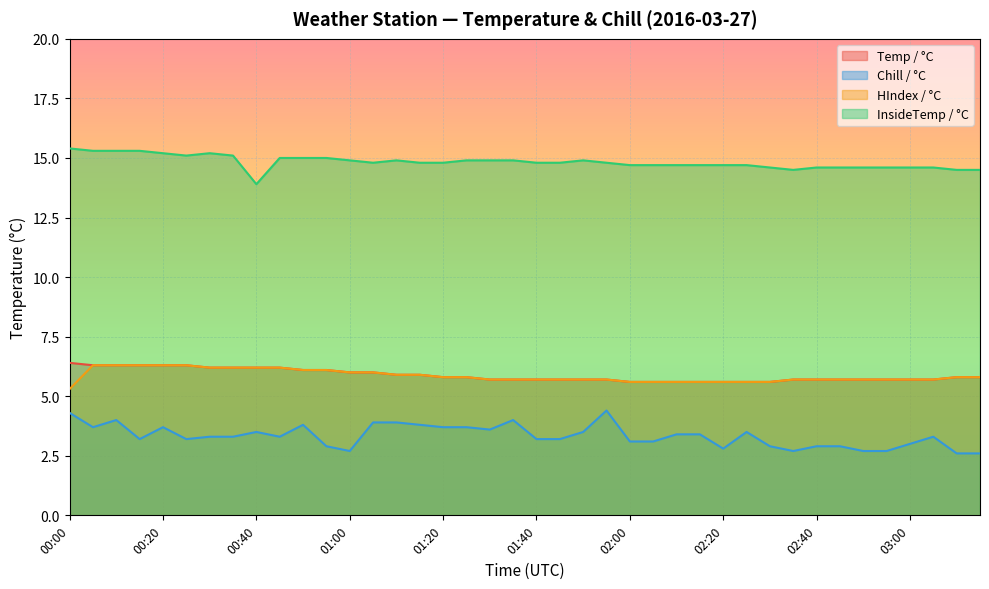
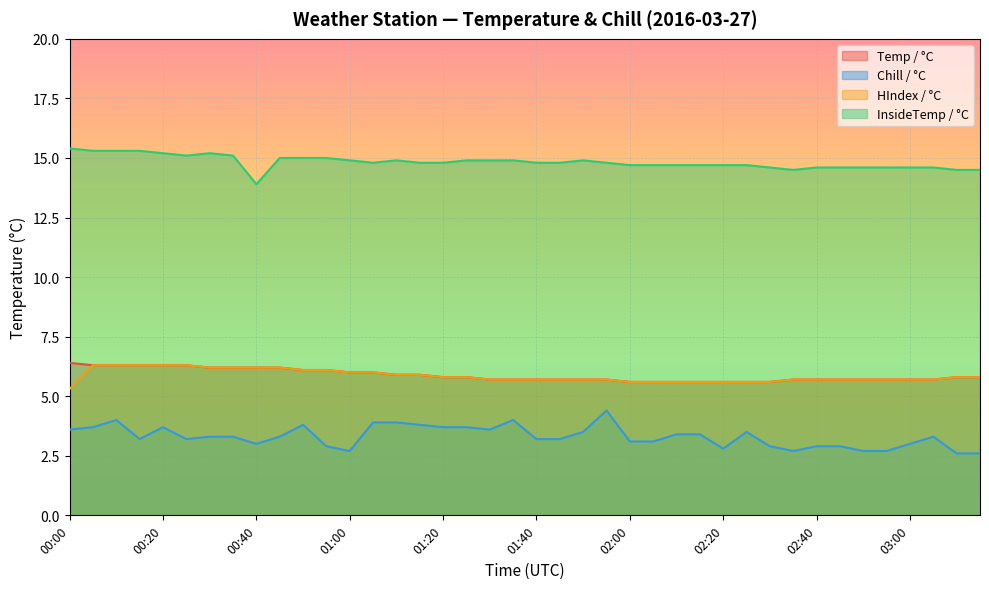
  {
    "Temp / °C": {
      "00:00": 6.4
    },
    "Chill / °C": {
-     "00:00": 4.3,
+     "00:00": 3.6,
      "00:20": 3.7,
-     "00:40": 3.5,
+     "00:40": 3.0,
      "01:00": 2.7,
      "01:20": 3.7,
      "01:40": 3.2,
      "02:00": 3.1,
      "02:20": 2.8,
      "02:40": 2.9,
      "03:00": 3.0
    },
    "HIndex / °C": {
      "00:00": 5.3
    },
    "InsideTemp / °C": {
      "00:00": 15.4,
      "00:20": 15.2,
      "00:40": 13.9,
      "01:00": 14.9,
      "01:20": 14.8,
      "01:40": 14.8,
      "02:00": 14.7,
      "02:20": 14.7,
      "02:40": 14.6,
      "03:00": 14.6
    }
  }
